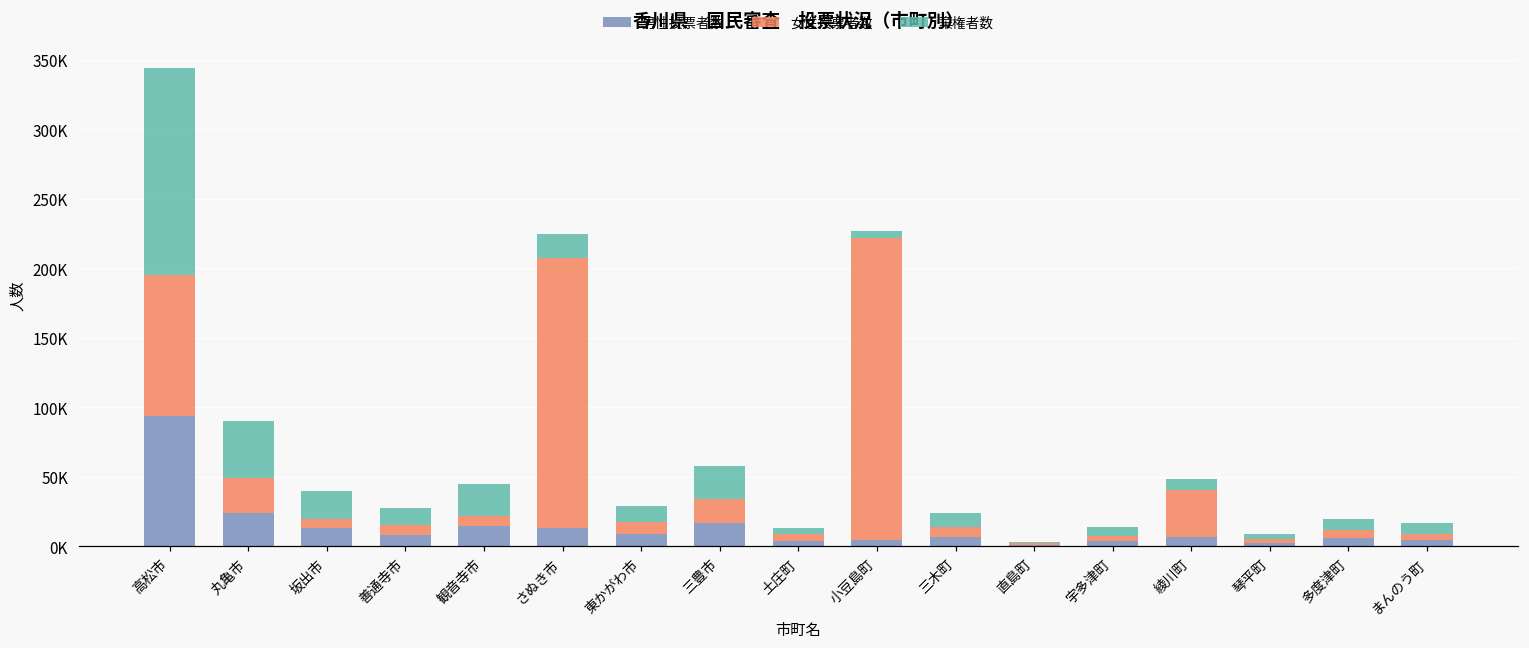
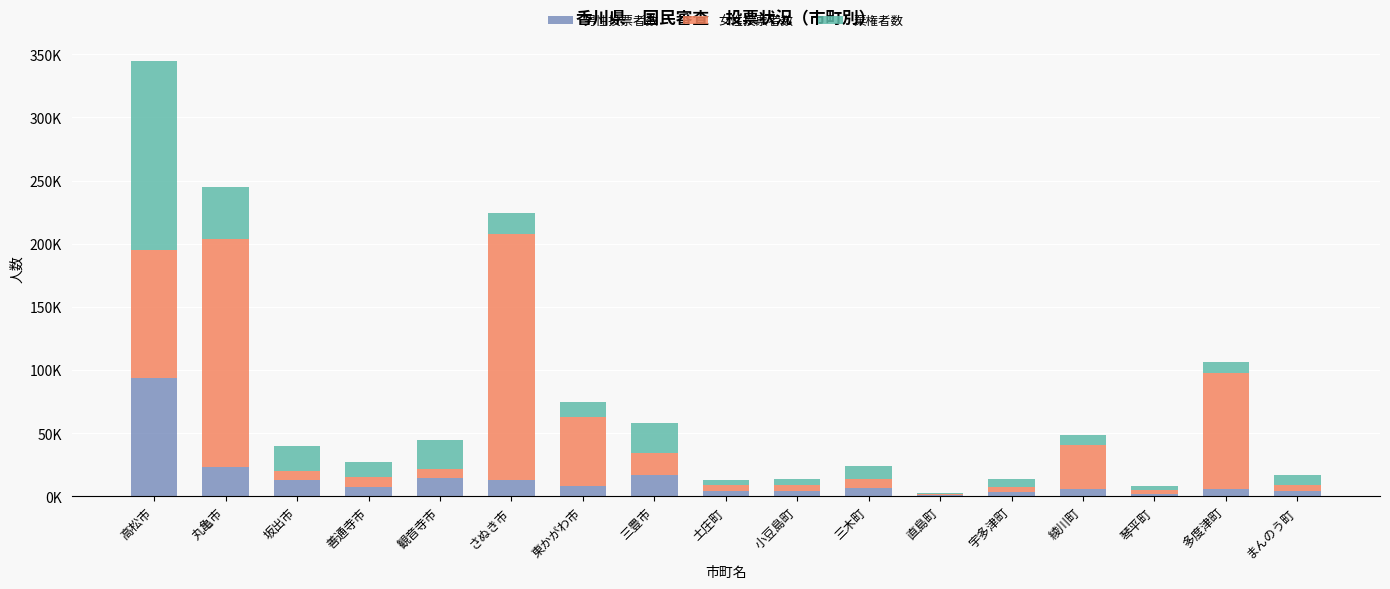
  {
    "女性投票者数": {
      "高松市": 101000,
-     "丸亀市": 26000,
+     "丸亀市": 180000,
      "坂出市": 7000,
      "善通寺市": 8000,
      "観音寺市": 7000,
      "さぬき市": 195000,
-     "東かがわ市": 9000,
+     "東かがわ市": 55000,
      "三豊市": 17000,
      "土庄町": 5000,
-     "小豆島町": 218000,
+     "小豆島町": 5000,
      "三木町": 7000,
      "宇多津町": 4000,
      "綾川町": 34000,
      "琴平町": 3000,
-     "多度津町": 6000,
+     "多度津町": 93000,
      "まんのう町": 5000
    }
  }
